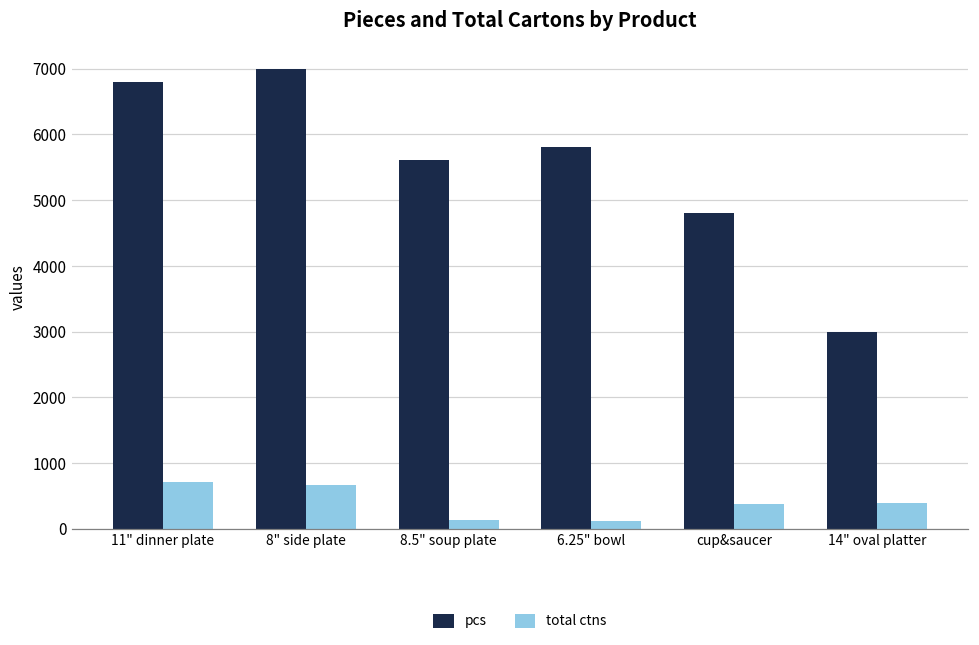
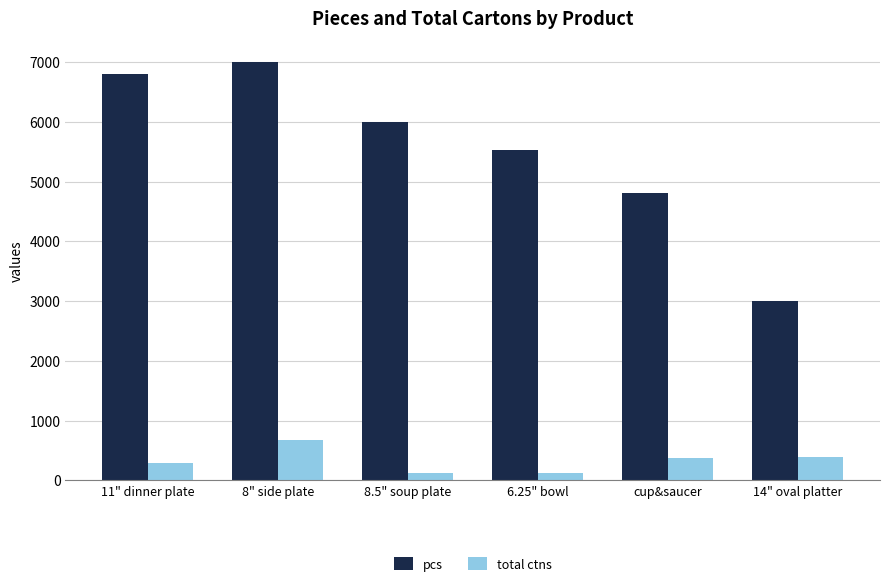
  {
    "pcs": {
      "11\" dinner plate": 6800,
      "8\" side plate": 7000,
-     "8.5\" soup plate": 5600,
-     "6.25\" bowl": 5800,
+     "8.5\" soup plate": 6000,
+     "6.25\" bowl": 5500,
      "cup&saucer": 4800,
      "14\" oval platter": 3000
    },
    "total ctns": {
-     "11\" dinner plate": 700,
+     "11\" dinner plate": 300,
      "8\" side plate": 700,
      "8.5\" soup plate": 100,
      "6.25\" bowl": 100,
      "cup&saucer": 400,
      "14\" oval platter": 400
    }
  }
